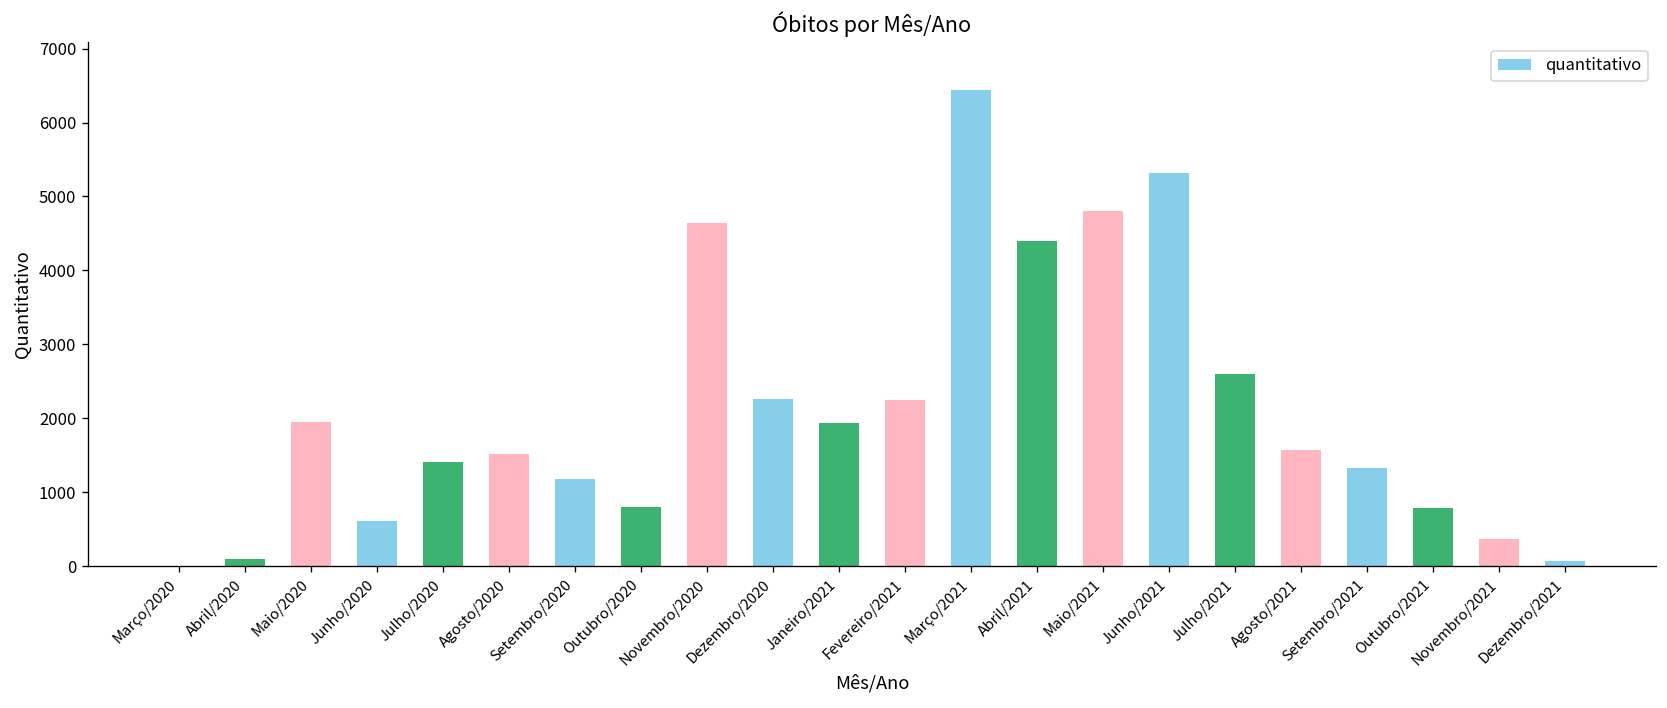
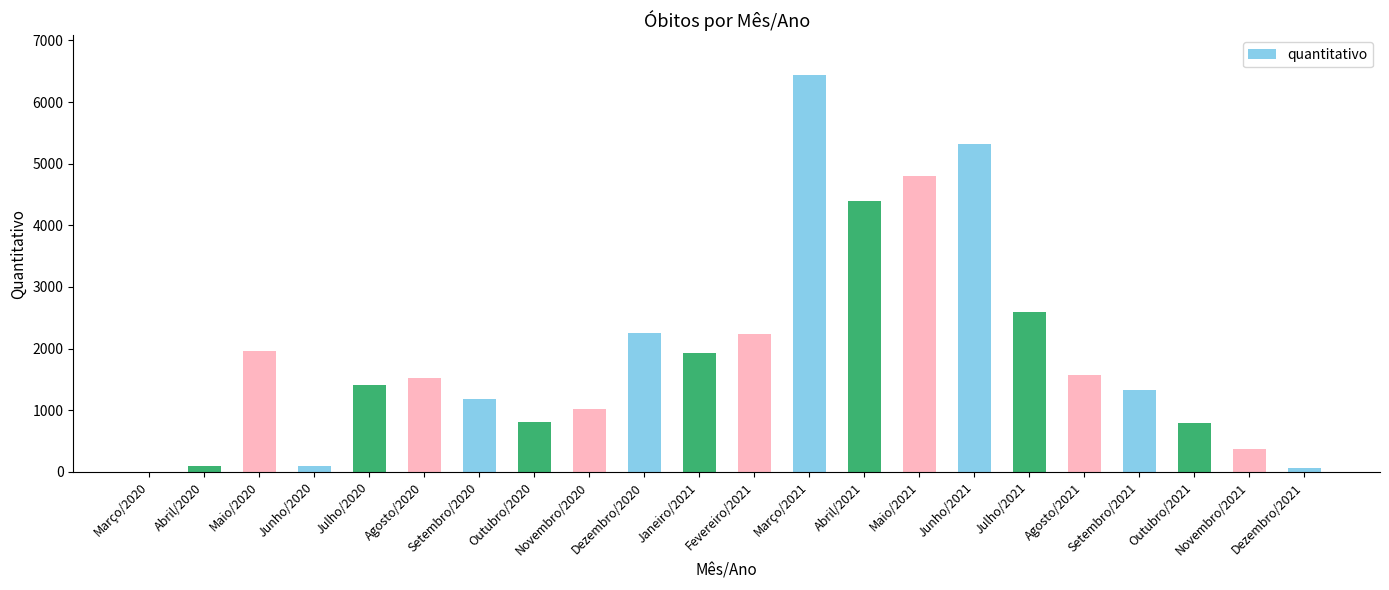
  {
    "Abril/2020": 100,
    "Maio/2020": 2000,
-   "Junho/2020": 600,
+   "Junho/2020": 100,
    "Julho/2020": 1400,
    "Agosto/2020": 1500,
    "Setembro/2020": 1200,
    "Outubro/2020": 800,
-   "Novembro/2020": 4600,
+   "Novembro/2020": 1000,
    "Dezembro/2020": 2300,
    "Janeiro/2021": 1900,
    "Fevereiro/2021": 2200,
    "Março/2021": 6400,
    "Abril/2021": 4400,
    "Maio/2021": 4800,
    "Junho/2021": 5300,
    "Julho/2021": 2600,
    "Agosto/2021": 1600,
    "Setembro/2021": 1300,
    "Outubro/2021": 800,
    "Novembro/2021": 400,
    "Dezembro/2021": 100
  }
